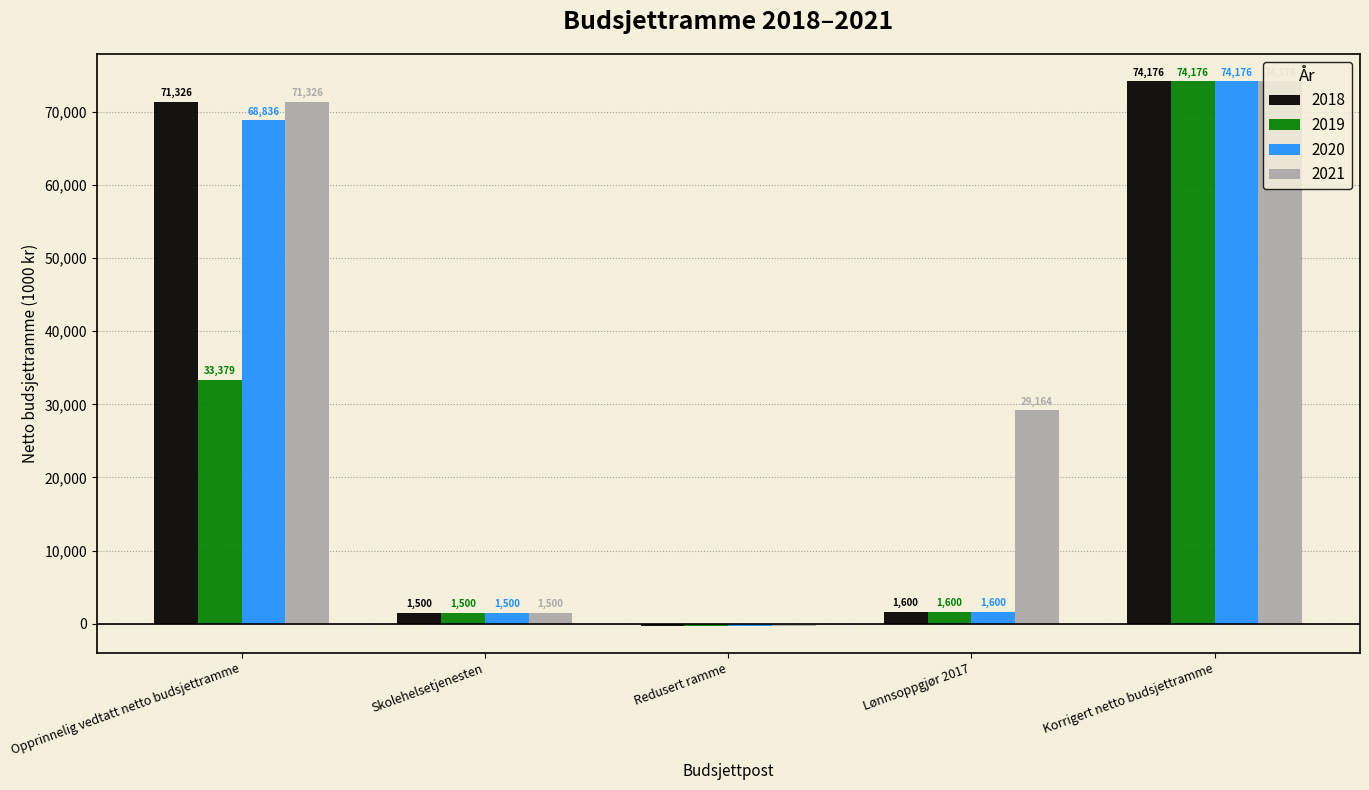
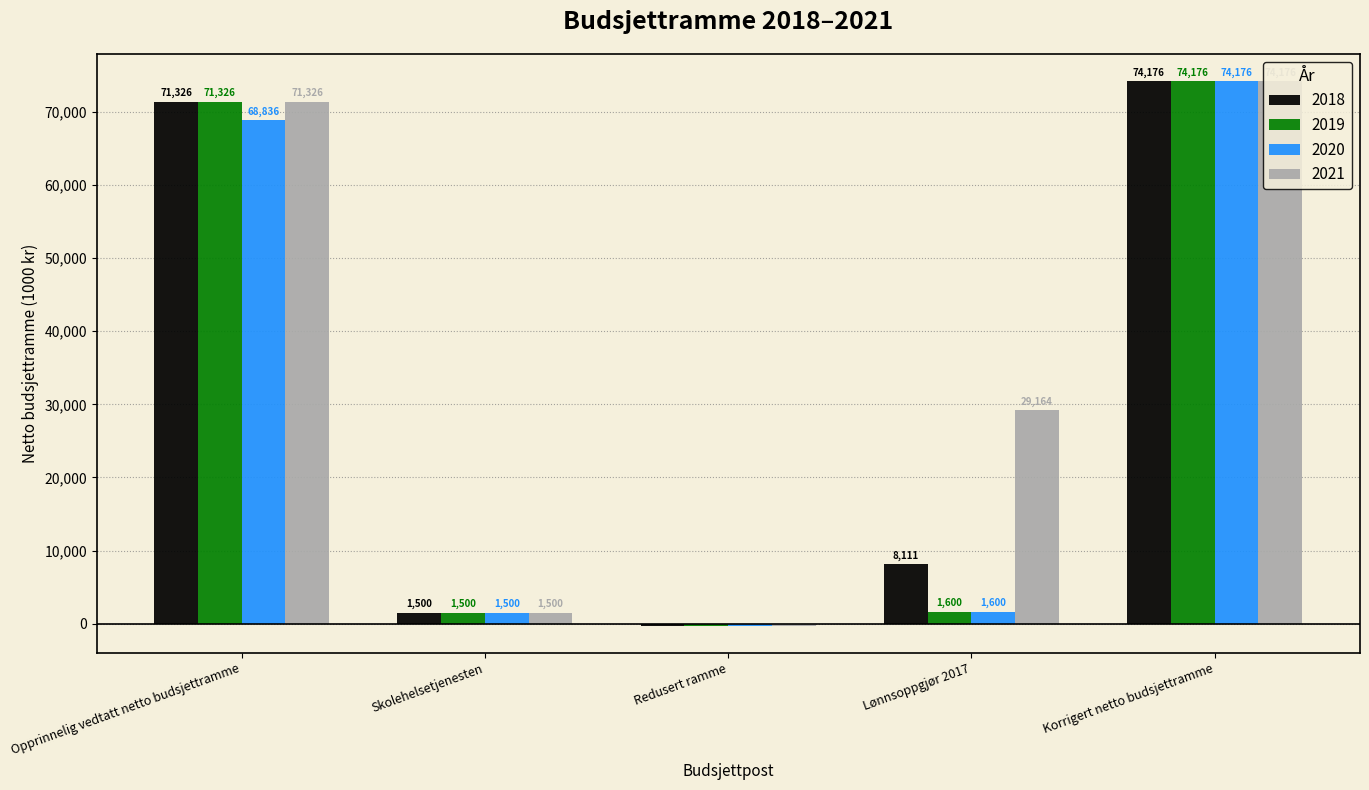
  {
    "2018": {
      "Opprinnelig vedtatt netto budsjettramme": "71,326",
      "Skolehelsetjenesten": "1,500",
-     "Lønnsoppgjør 2017": "1,600",
+     "Lønnsoppgjør 2017": "8,111",
      "Korrigert netto budsjettramme": "74,176"
    },
    "2019": {
-     "Opprinnelig vedtatt netto budsjettramme": "33,379",
+     "Opprinnelig vedtatt netto budsjettramme": "71,326",
      "Skolehelsetjenesten": "1,500",
      "Lønnsoppgjør 2017": "1,600",
      "Korrigert netto budsjettramme": "74,176"
    },
    "2020": {
      "Opprinnelig vedtatt netto budsjettramme": "68,836",
      "Skolehelsetjenesten": "1,500",
      "Lønnsoppgjør 2017": "1,600",
      "Korrigert netto budsjettramme": "74,176"
    },
    "2021": {
      "Opprinnelig vedtatt netto budsjettramme": "71,326",
      "Skolehelsetjenesten": "1,500",
      "Lønnsoppgjør 2017": "29,164"
    }
  }
